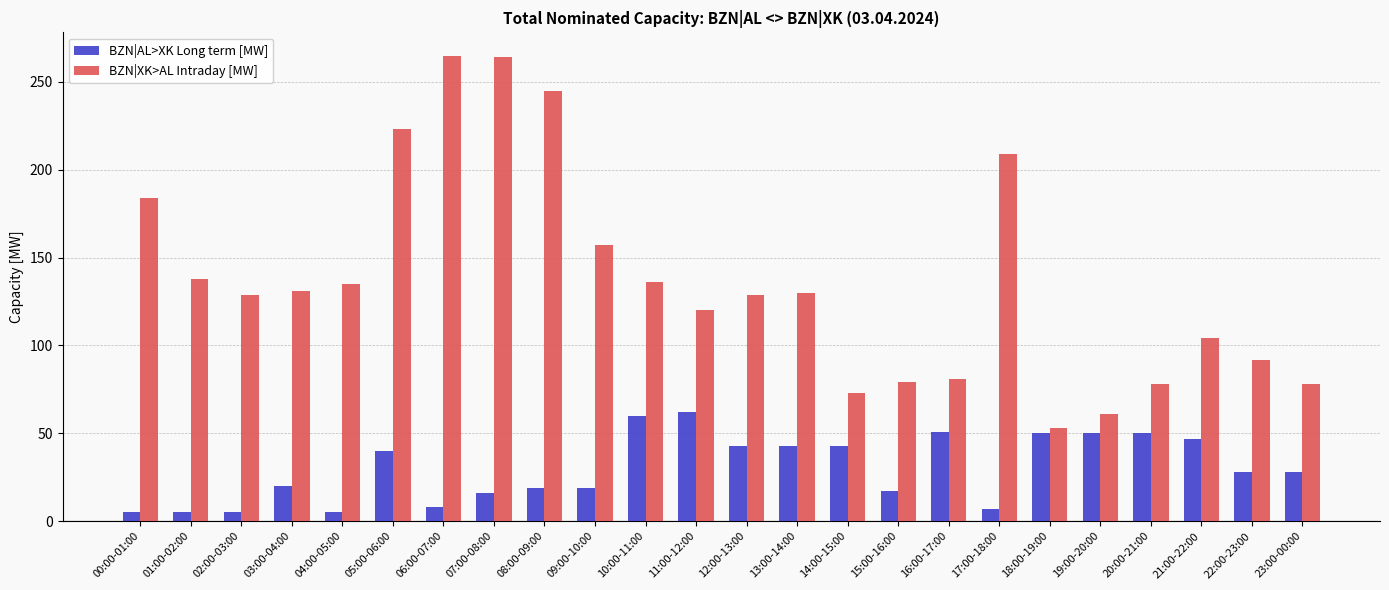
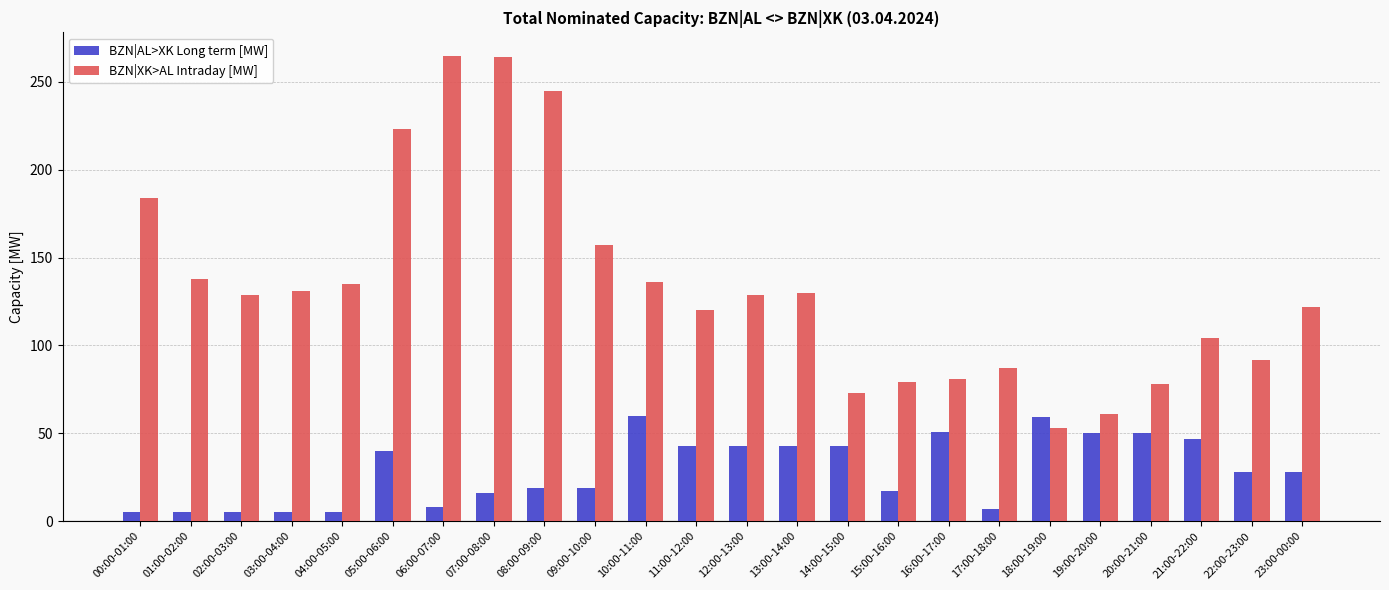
  {
    "BZN|AL>XK Long term [MW]": {
      "00:00-01:00": 5,
      "01:00-02:00": 5,
      "02:00-03:00": 5,
-     "03:00-04:00": 20,
+     "03:00-04:00": 5,
      "04:00-05:00": 5,
      "05:00-06:00": 40,
      "06:00-07:00": 8,
      "07:00-08:00": 16,
      "08:00-09:00": 19,
      "09:00-10:00": 19,
      "10:00-11:00": 60,
-     "11:00-12:00": 62,
+     "11:00-12:00": 43,
      "12:00-13:00": 43,
      "13:00-14:00": 43,
      "14:00-15:00": 43,
      "15:00-16:00": 17,
      "16:00-17:00": 51,
      "17:00-18:00": 7,
-     "18:00-19:00": 50,
+     "18:00-19:00": 59,
      "19:00-20:00": 50,
      "20:00-21:00": 50,
      "21:00-22:00": 47,
      "22:00-23:00": 28,
      "23:00-00:00": 28
    },
    "BZN|XK>AL Intraday [MW]": {
      "00:00-01:00": 184,
      "01:00-02:00": 138,
      "02:00-03:00": 129,
      "03:00-04:00": 131,
      "04:00-05:00": 135,
      "05:00-06:00": 223,
      "06:00-07:00": 265,
      "07:00-08:00": 264,
      "08:00-09:00": 245,
      "09:00-10:00": 157,
      "10:00-11:00": 136,
      "11:00-12:00": 120,
      "12:00-13:00": 129,
      "13:00-14:00": 130,
      "14:00-15:00": 73,
      "15:00-16:00": 79,
      "16:00-17:00": 81,
-     "17:00-18:00": 209,
+     "17:00-18:00": 87,
      "18:00-19:00": 53,
      "19:00-20:00": 61,
      "20:00-21:00": 78,
      "21:00-22:00": 104,
      "22:00-23:00": 92,
-     "23:00-00:00": 78
+     "23:00-00:00": 122
    }
  }
